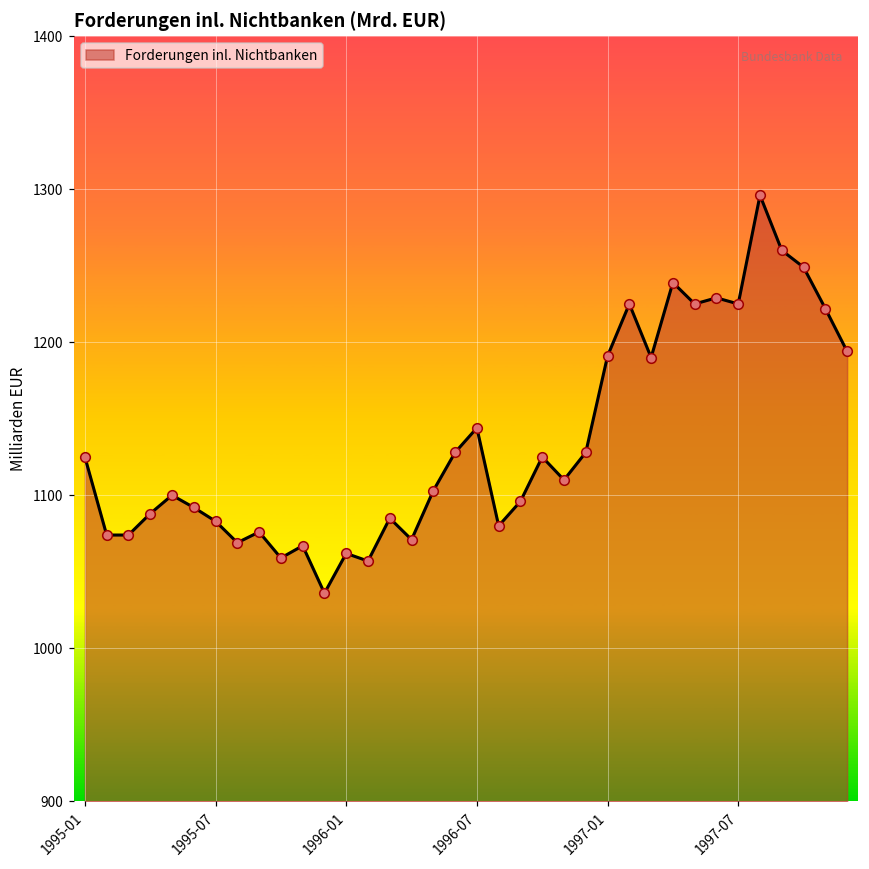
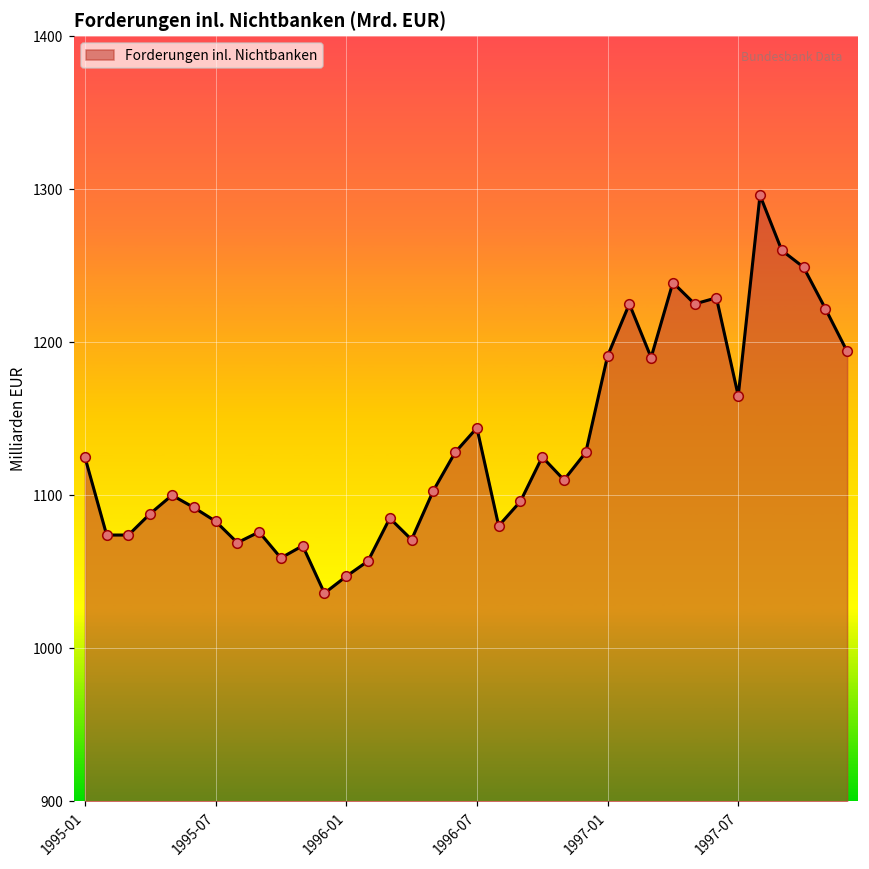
  {
    "1995-01": 1125,
    "1995-07": 1083,
-   "1996-01": 1062,
+   "1996-01": 1047,
    "1996-07": 1144,
    "1997-01": 1191,
-   "1997-07": 1225
+   "1997-07": 1165
  }
